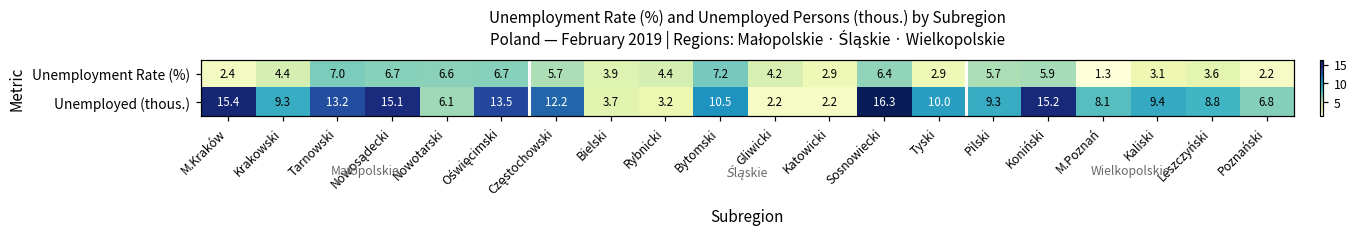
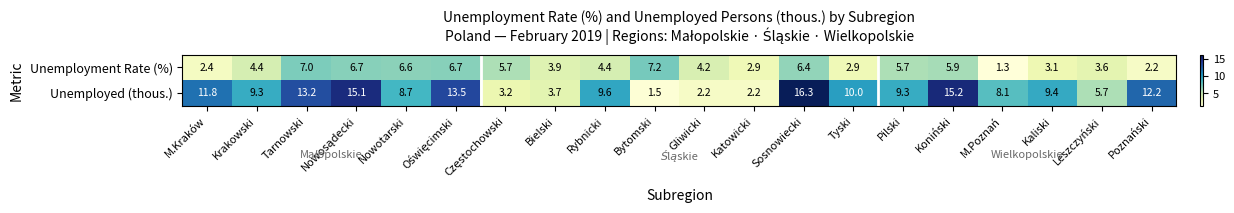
  {
    "Unemployment Rate (%)": {
      "M.Kraków": 2.4,
      "Krakowski": 4.4,
      "Tarnowski": 7.0,
      "Nowosądecki": 6.7,
      "Nowotarski": 6.6,
      "Oświęcimski": 6.7,
      "Częstochowski": 5.7,
      "Bielski": 3.9,
      "Rybnicki": 4.4,
      "Bytomski": 7.2,
      "Gliwicki": 4.2,
      "Katowicki": 2.9,
      "Sosnowiecki": 6.4,
      "Tyski": 2.9,
      "Pilski": 5.7,
      "Koniński": 5.9,
      "M.Poznań": 1.3,
      "Kaliski": 3.1,
      "Leszczyński": 3.6,
      "Poznański": 2.2
    },
    "Unemployed (thous.)": {
-     "M.Kraków": 15.4,
+     "M.Kraków": 11.8,
      "Krakowski": 9.3,
      "Tarnowski": 13.2,
      "Nowosądecki": 15.1,
-     "Nowotarski": 6.1,
+     "Nowotarski": 8.7,
      "Oświęcimski": 13.5,
-     "Częstochowski": 12.2,
+     "Częstochowski": 3.2,
      "Bielski": 3.7,
-     "Rybnicki": 3.2,
-     "Bytomski": 10.5,
+     "Rybnicki": 9.6,
+     "Bytomski": 1.5,
      "Gliwicki": 2.2,
      "Katowicki": 2.2,
      "Sosnowiecki": 16.3,
      "Tyski": 10.0,
      "Pilski": 9.3,
      "Koniński": 15.2,
      "M.Poznań": 8.1,
      "Kaliski": 9.4,
-     "Leszczyński": 8.8,
-     "Poznański": 6.8
+     "Leszczyński": 5.7,
+     "Poznański": 12.2
    }
  }
